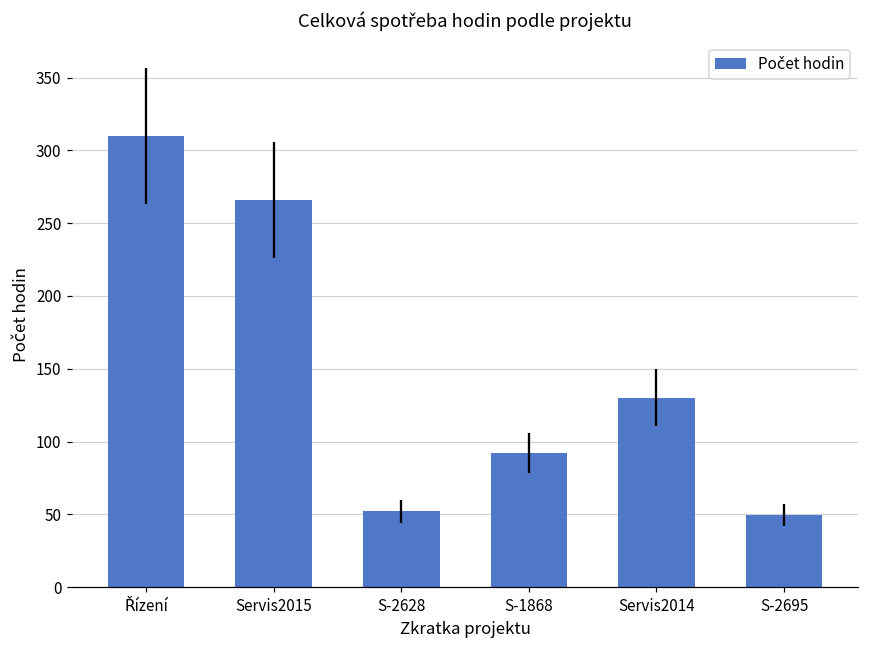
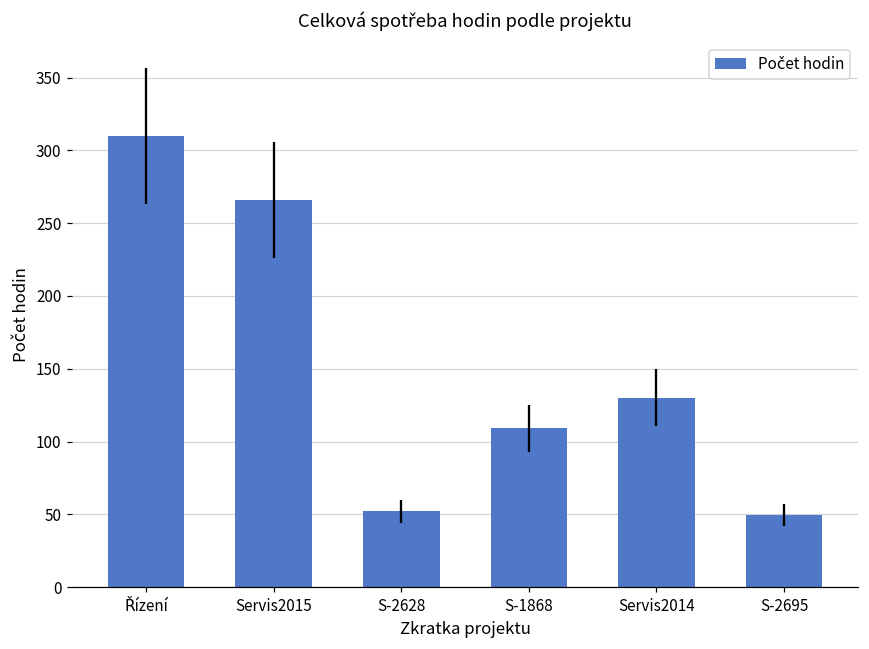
  {
    "Řízení": 310,
    "Servis2015": 266,
    "S-2628": 52,
-   "S-1868": 92,
+   "S-1868": 109,
    "Servis2014": 130,
    "S-2695": 50
  }
